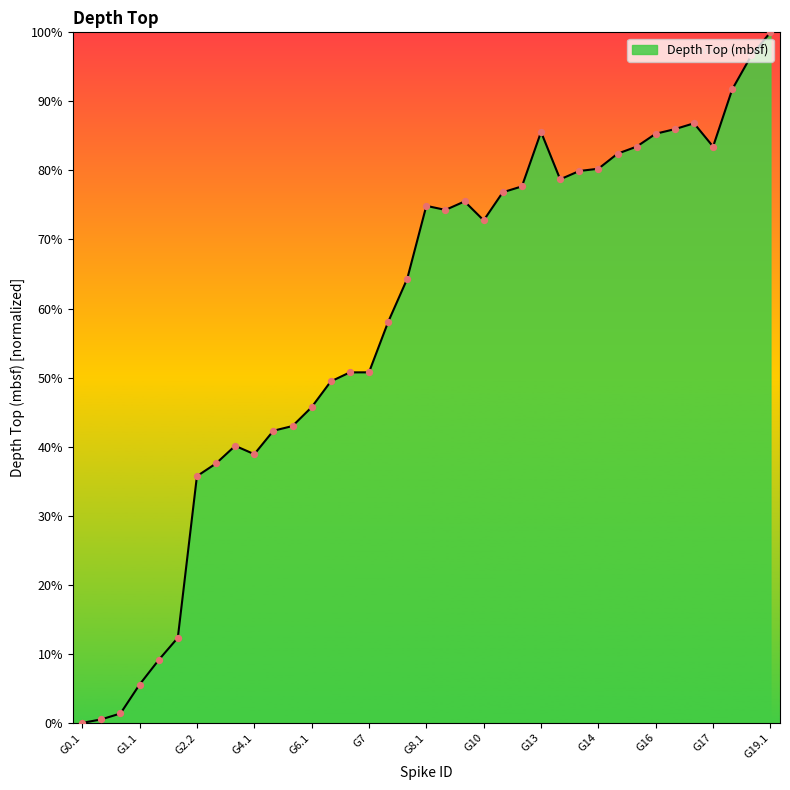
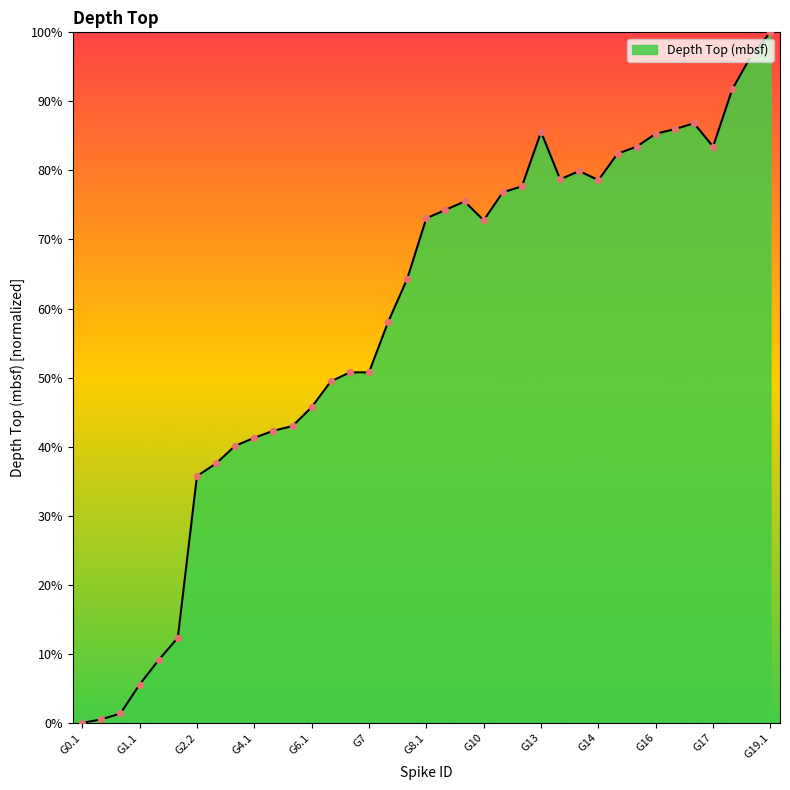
  {
    "G0.1": "0%",
    "G1.1": "6%",
    "G2.2": "36%",
-   "G4.1": "39%",
+   "G4.1": "41%",
    "G6.1": "46%",
    "G7": "51%",
-   "G8.1": "75%",
+   "G8.1": "73%",
    "G10": "73%",
    "G13": "86%",
-   "G14": "80%",
+   "G14": "79%",
    "G16": "85%",
    "G17": "83%",
    "G19.1": "100%"
  }
